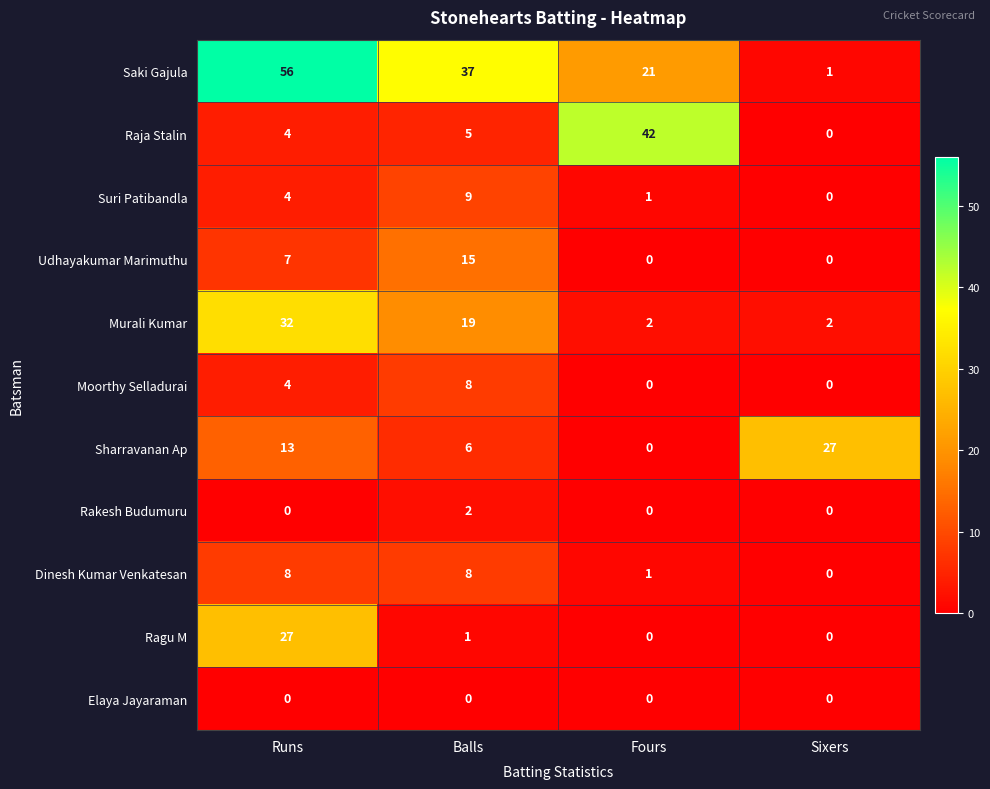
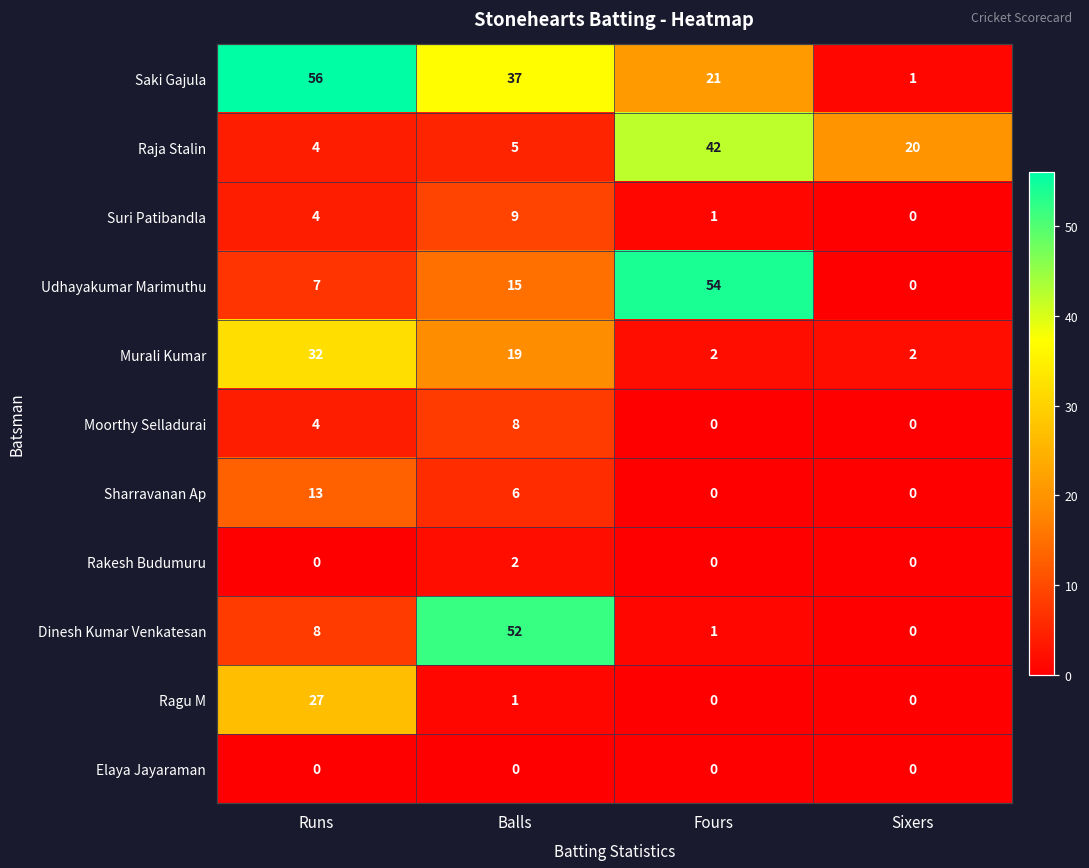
  {
    "Saki Gajula": {
      "Runs": 56,
      "Balls": 37,
      "Fours": 21,
      "Sixers": 1
    },
    "Raja Stalin": {
      "Runs": 4,
      "Balls": 5,
      "Fours": 42,
-     "Sixers": 0
+     "Sixers": 20
    },
    "Suri Patibandla": {
      "Runs": 4,
      "Balls": 9,
      "Fours": 1,
      "Sixers": 0
    },
    "Udhayakumar Marimuthu": {
      "Runs": 7,
      "Balls": 15,
-     "Fours": 0,
+     "Fours": 54,
      "Sixers": 0
    },
    "Murali Kumar": {
      "Runs": 32,
      "Balls": 19,
      "Fours": 2,
      "Sixers": 2
    },
    "Moorthy Selladurai": {
      "Runs": 4,
      "Balls": 8,
      "Fours": 0,
      "Sixers": 0
    },
    "Sharravanan Ap": {
      "Runs": 13,
      "Balls": 6,
      "Fours": 0,
-     "Sixers": 27
+     "Sixers": 0
    },
    "Rakesh Budumuru": {
      "Runs": 0,
      "Balls": 2,
      "Fours": 0,
      "Sixers": 0
    },
    "Dinesh Kumar Venkatesan": {
      "Runs": 8,
-     "Balls": 8,
+     "Balls": 52,
      "Fours": 1,
      "Sixers": 0
    },
    "Ragu M": {
      "Runs": 27,
      "Balls": 1,
      "Fours": 0,
      "Sixers": 0
    },
    "Elaya Jayaraman": {
      "Runs": 0,
      "Balls": 0,
      "Fours": 0,
      "Sixers": 0
    }
  }
